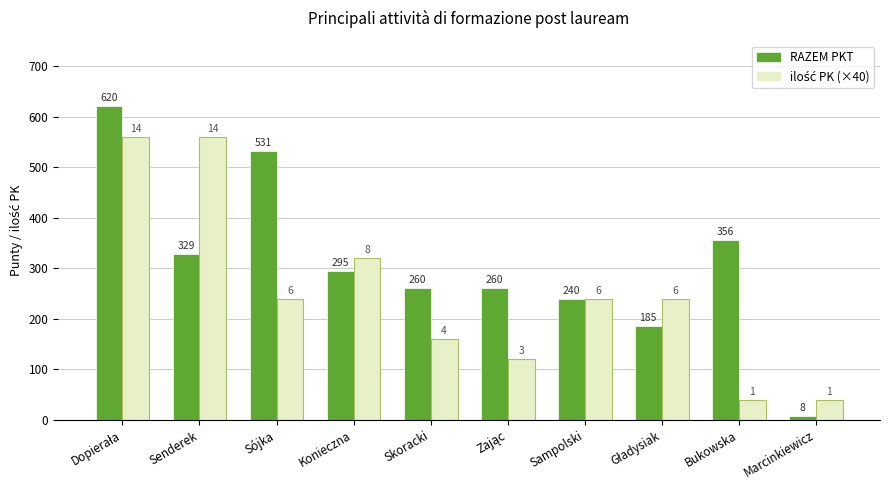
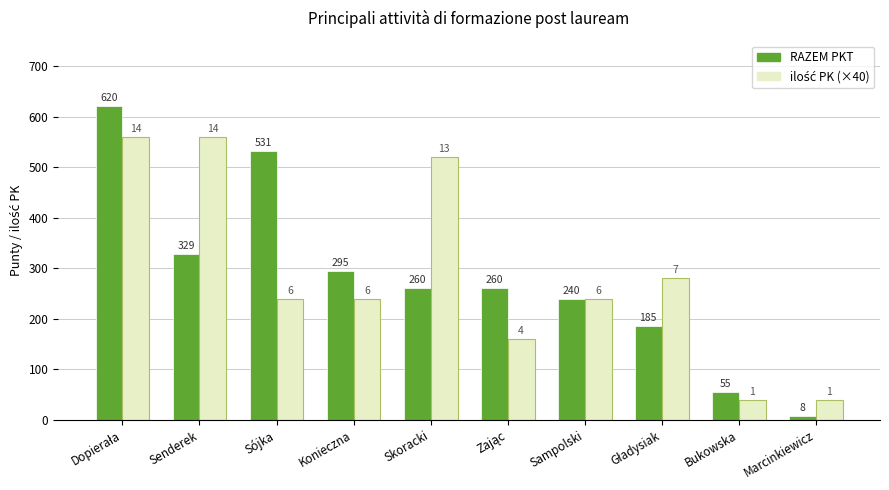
  {
    "RAZEM PKT": {
      "Dopierała": 620,
      "Senderek": 329,
      "Sójka": 531,
      "Konieczna": 295,
      "Skoracki": 260,
      "Zając": 260,
      "Sampolski": 240,
      "Gładysiak": 185,
-     "Bukowska": 356,
+     "Bukowska": 55,
      "Marcinkiewicz": 8
    },
    "ilość PK (×40)": {
-     "Konieczna": 8,
-     "Skoracki": 4,
-     "Zając": 3,
-     "Gładysiak": 6
+     "Konieczna": 6,
+     "Skoracki": 13,
+     "Zając": 4,
+     "Gładysiak": 7
    }
  }
